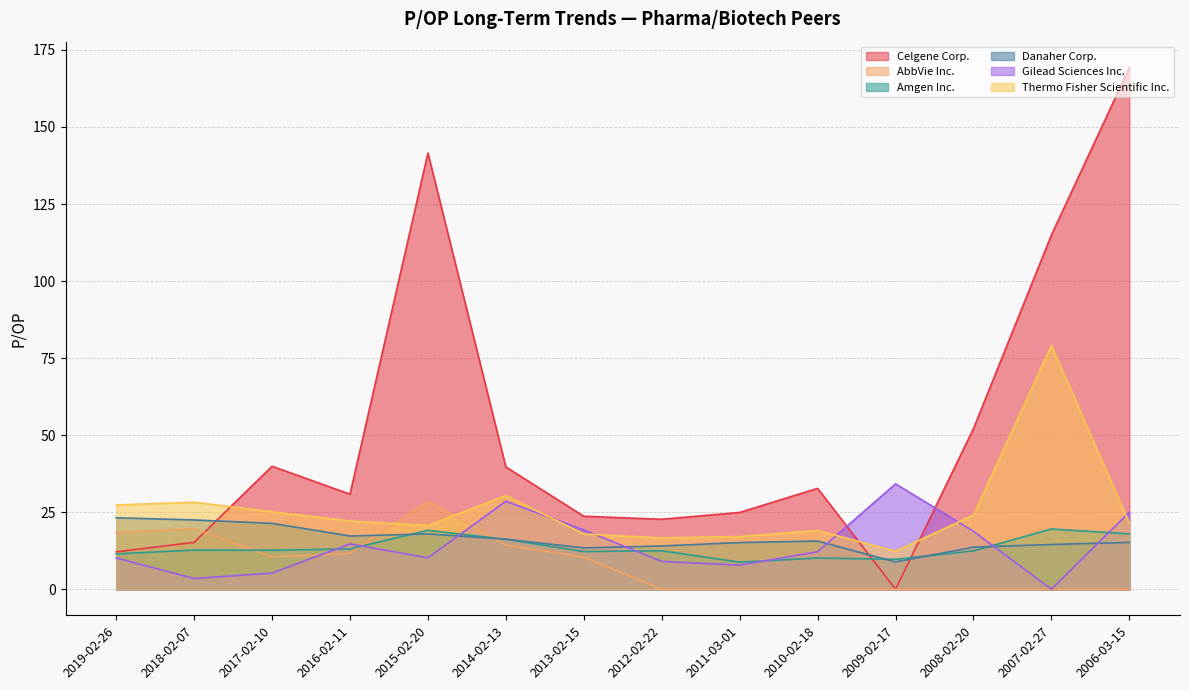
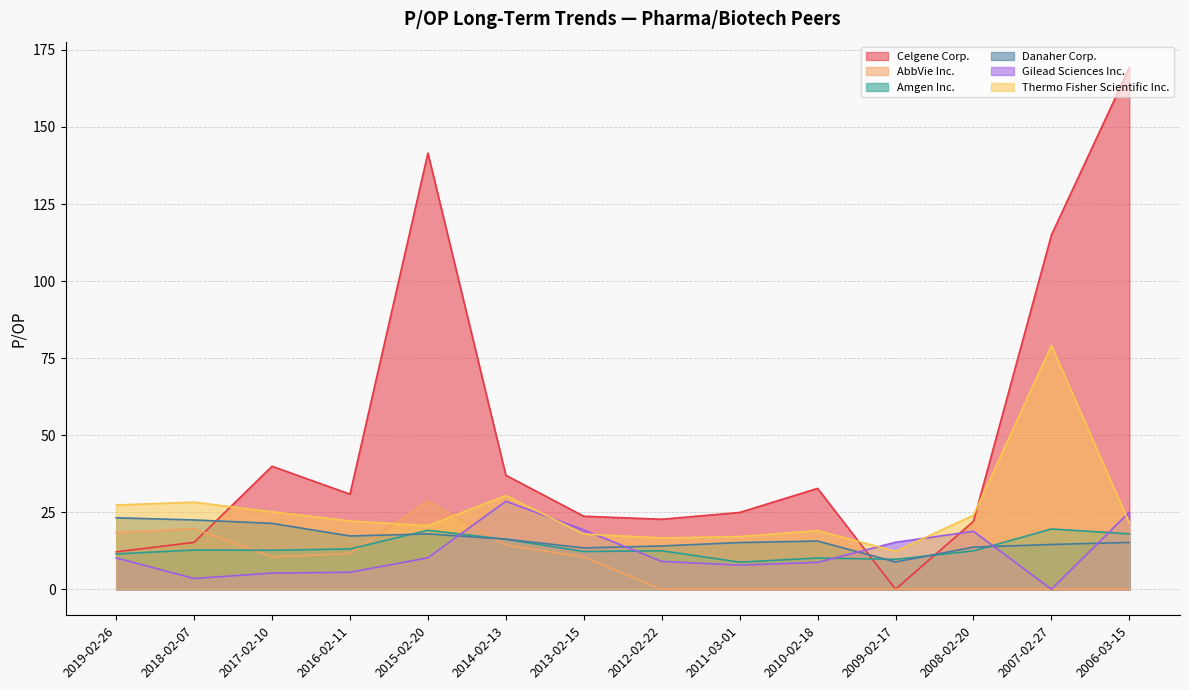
  {
    "Celgene Corp.": {
      "2018-02-07": 15,
      "2017-02-10": 40,
      "2016-02-11": 31,
      "2015-02-20": 142,
-     "2014-02-13": 40,
+     "2014-02-13": 37,
      "2013-02-15": 24,
      "2012-02-22": 23,
      "2011-03-01": 25,
      "2010-02-18": 33,
-     "2008-02-20": 52,
+     "2008-02-20": 22,
      "2007-02-27": 115
    },
    "Gilead Sciences Inc.": {
      "2019-02-26": 10,
      "2018-02-07": 3,
      "2017-02-10": 5,
-     "2016-02-11": 15,
+     "2016-02-11": 6,
      "2015-02-20": 10,
      "2014-02-13": 29,
      "2013-02-15": 19,
      "2012-02-22": 9,
      "2011-03-01": 8,
-     "2010-02-18": 12,
-     "2009-02-17": 34,
+     "2010-02-18": 9,
+     "2009-02-17": 15,
      "2008-02-20": 19,
      "2006-03-15": 25
    }
  }
